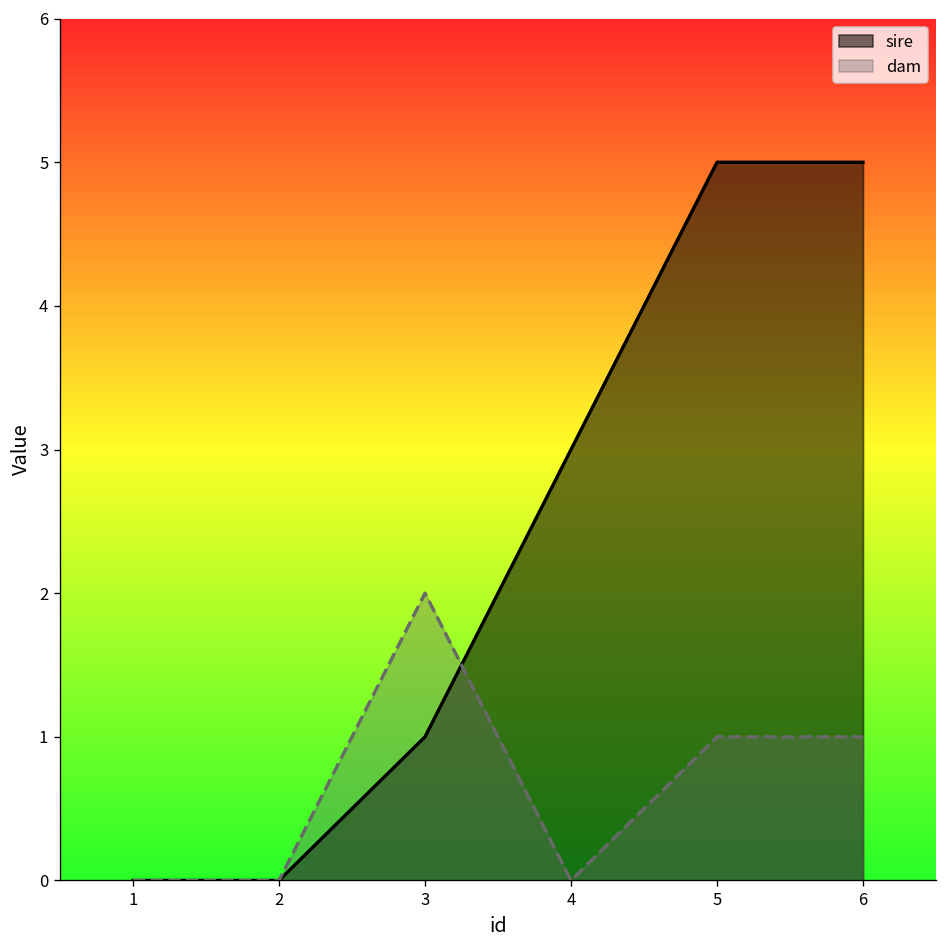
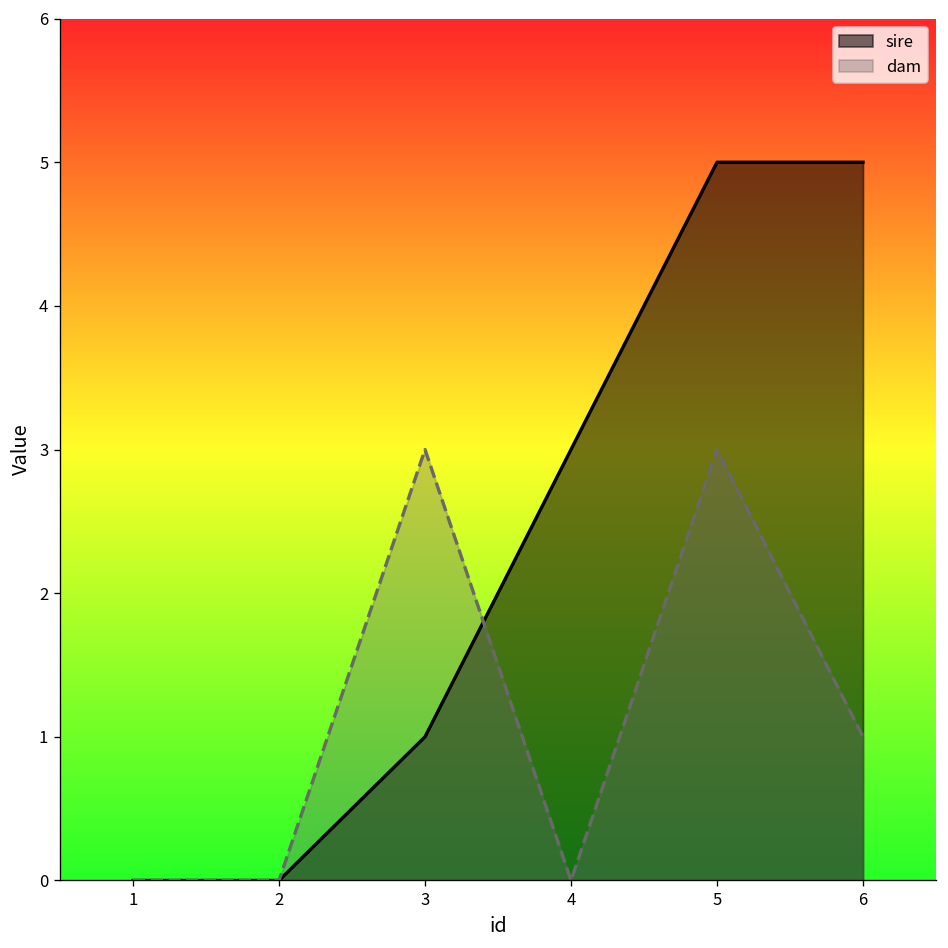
  {
    "sire": {
      "3": 1,
      "4": 3,
      "5": 5,
      "6": 5
    },
    "dam": {
-     "3": 2,
+     "3": 3,
      "4": 0,
-     "5": 1,
+     "5": 3,
      "6": 1
    }
  }
